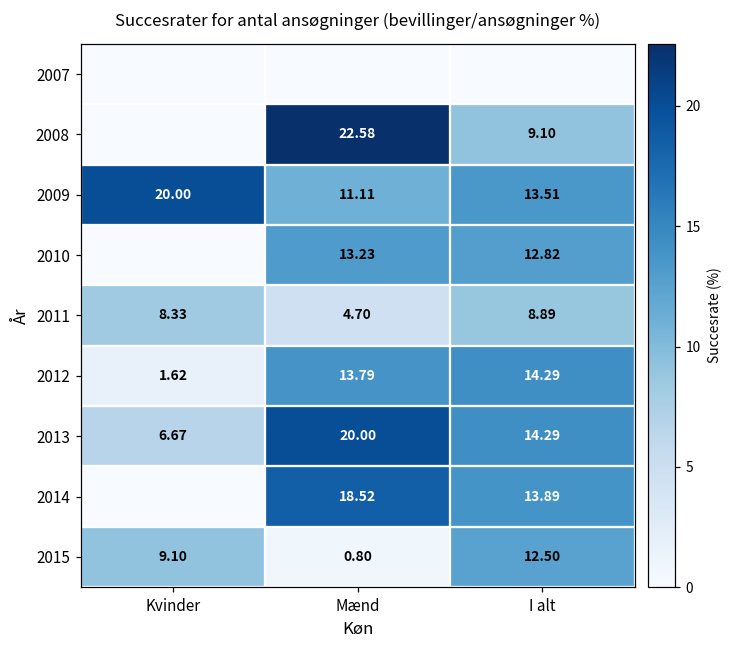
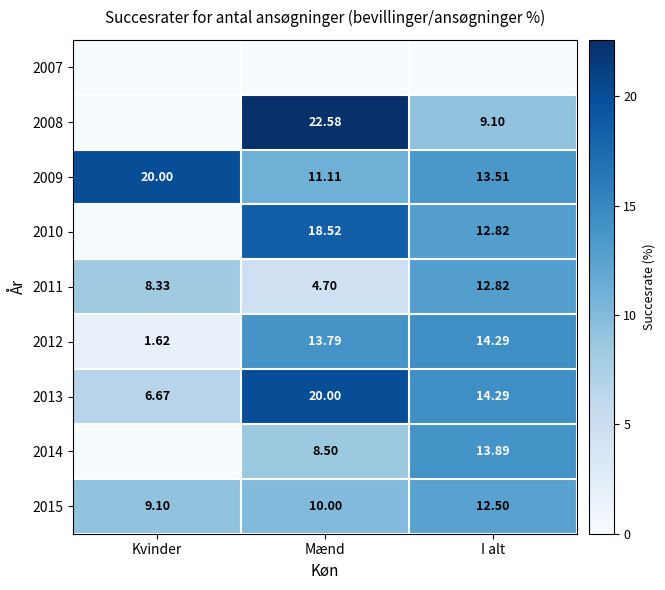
  {
    "2008": {
      "Mænd": 22.58,
      "I alt": 9.10
    },
    "2009": {
      "Kvinder": 20.00,
      "Mænd": 11.11,
      "I alt": 13.51
    },
    "2010": {
-     "Mænd": 13.23,
+     "Mænd": 18.52,
      "I alt": 12.82
    },
    "2011": {
      "Kvinder": 8.33,
      "Mænd": 4.70,
-     "I alt": 8.89
+     "I alt": 12.82
    },
    "2012": {
      "Kvinder": 1.62,
      "Mænd": 13.79,
      "I alt": 14.29
    },
    "2013": {
      "Kvinder": 6.67,
      "Mænd": 20.00,
      "I alt": 14.29
    },
    "2014": {
-     "Mænd": 18.52,
+     "Mænd": 8.50,
      "I alt": 13.89
    },
    "2015": {
      "Kvinder": 9.10,
-     "Mænd": 0.80,
+     "Mænd": 10.00,
      "I alt": 12.50
    }
  }
